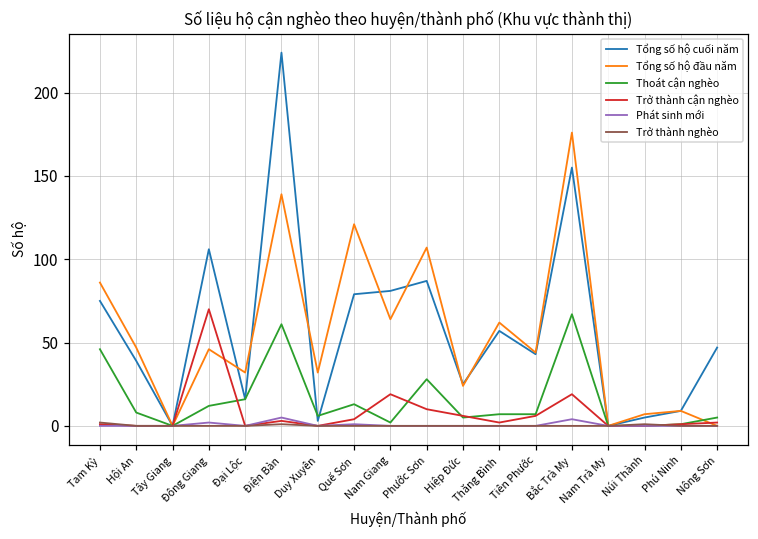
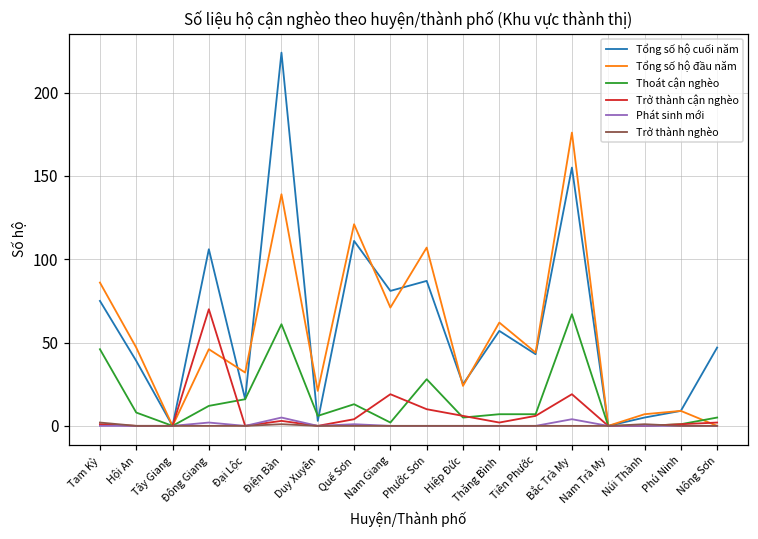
  {
    "Tổng số hộ cuối năm": {
      "Tam Kỳ": 75,
      "Hội An": 39,
      "Đông Giang": 106,
      "Điện Bàn": 224,
      "Duy Xuyên": 3,
-     "Quế Sơn": 79,
+     "Quế Sơn": 111,
      "Nam Giang": 81,
      "Phước Sơn": 87,
      "Thăng Bình": 57,
      "Bắc Trà My": 155,
      "Núi Thành": 5,
      "Nông Sơn": 47
    },
    "Tổng số hộ đầu năm": {
      "Tam Kỳ": 86,
      "Hội An": 47,
      "Đông Giang": 46,
      "Đại Lộc": 32,
      "Điện Bàn": 139,
-     "Duy Xuyên": 32,
+     "Duy Xuyên": 21,
      "Quế Sơn": 121,
-     "Nam Giang": 64,
+     "Nam Giang": 71,
      "Phước Sơn": 107,
      "Thăng Bình": 62,
      "Bắc Trà My": 176,
      "Núi Thành": 7
    },
    "Thoát cận nghèo": {
      "Tam Kỳ": 46,
      "Hội An": 8,
      "Đông Giang": 12,
      "Điện Bàn": 61,
      "Duy Xuyên": 6,
      "Quế Sơn": 13,
      "Nam Giang": 2,
      "Phước Sơn": 28,
      "Thăng Bình": 7,
      "Bắc Trà My": 67,
      "Nông Sơn": 5
    },
    "Trở thành cận nghèo": {
      "Đông Giang": 70,
      "Điện Bàn": 3,
      "Quế Sơn": 4,
      "Nam Giang": 19,
      "Phước Sơn": 10,
      "Thăng Bình": 2,
      "Bắc Trà My": 19,
      "Nông Sơn": 2
    },
    "Phát sinh mới": {
      "Đông Giang": 2,
      "Điện Bàn": 5,
      "Bắc Trà My": 4
    },
    "Trở thành nghèo": {
      "Đông Giang": 0,
      "Điện Bàn": 1,
      "Bắc Trà My": 0
    }
  }
